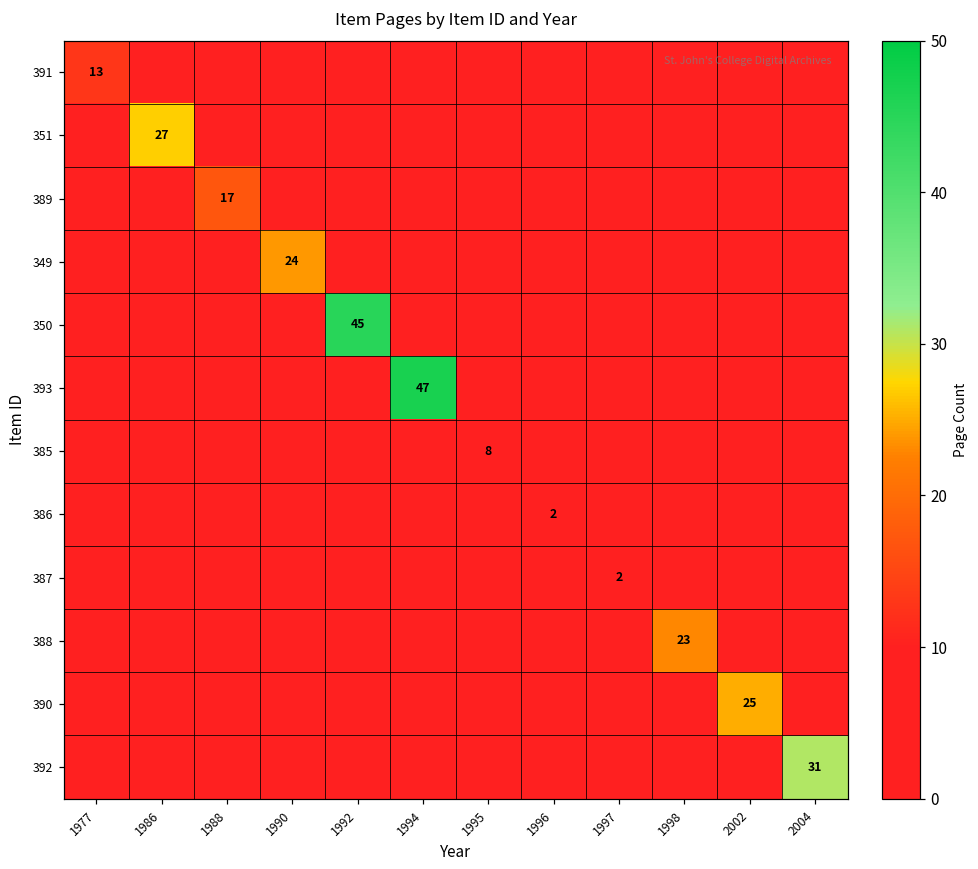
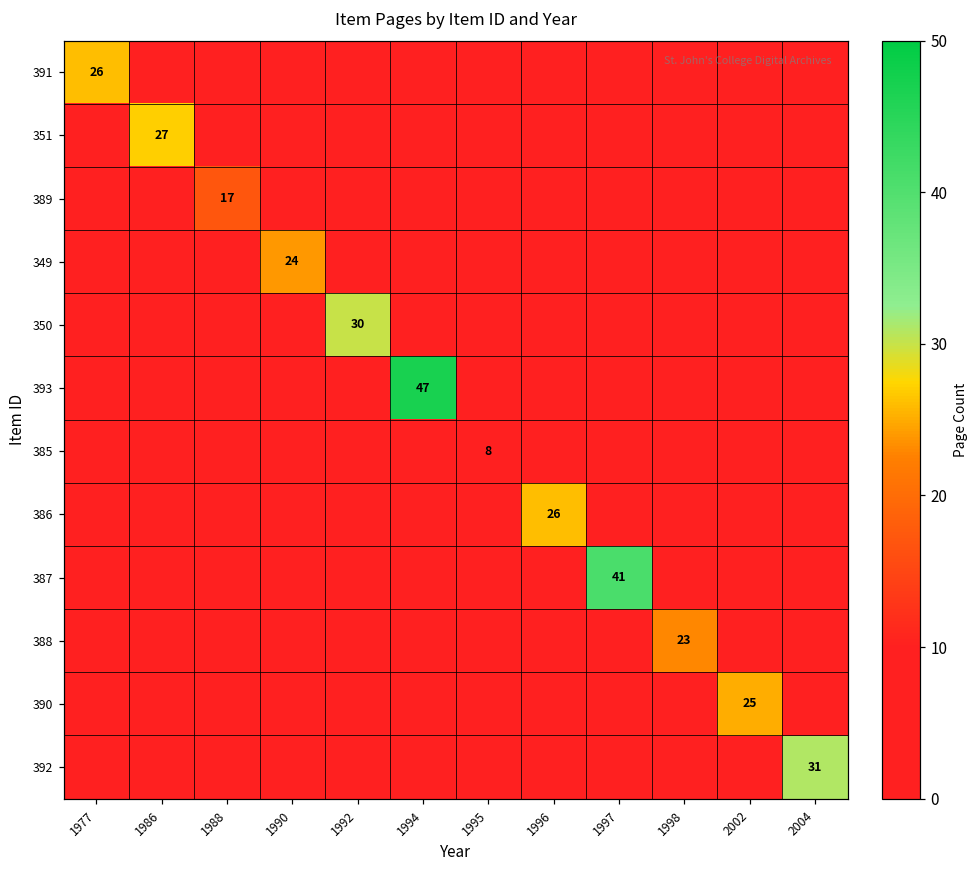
  {
    "391": {
-     "1977": 13
+     "1977": 26
    },
    "351": {
      "1986": 27
    },
    "389": {
      "1988": 17
    },
    "349": {
      "1990": 24
    },
    "350": {
-     "1992": 45
+     "1992": 30
    },
    "393": {
      "1994": 47
    },
    "385": {
      "1995": 8
    },
    "386": {
-     "1996": 2
+     "1996": 26
    },
    "387": {
-     "1997": 2
+     "1997": 41
    },
    "388": {
      "1998": 23
    },
    "390": {
      "2002": 25
    },
    "392": {
      "2004": 31
    }
  }
